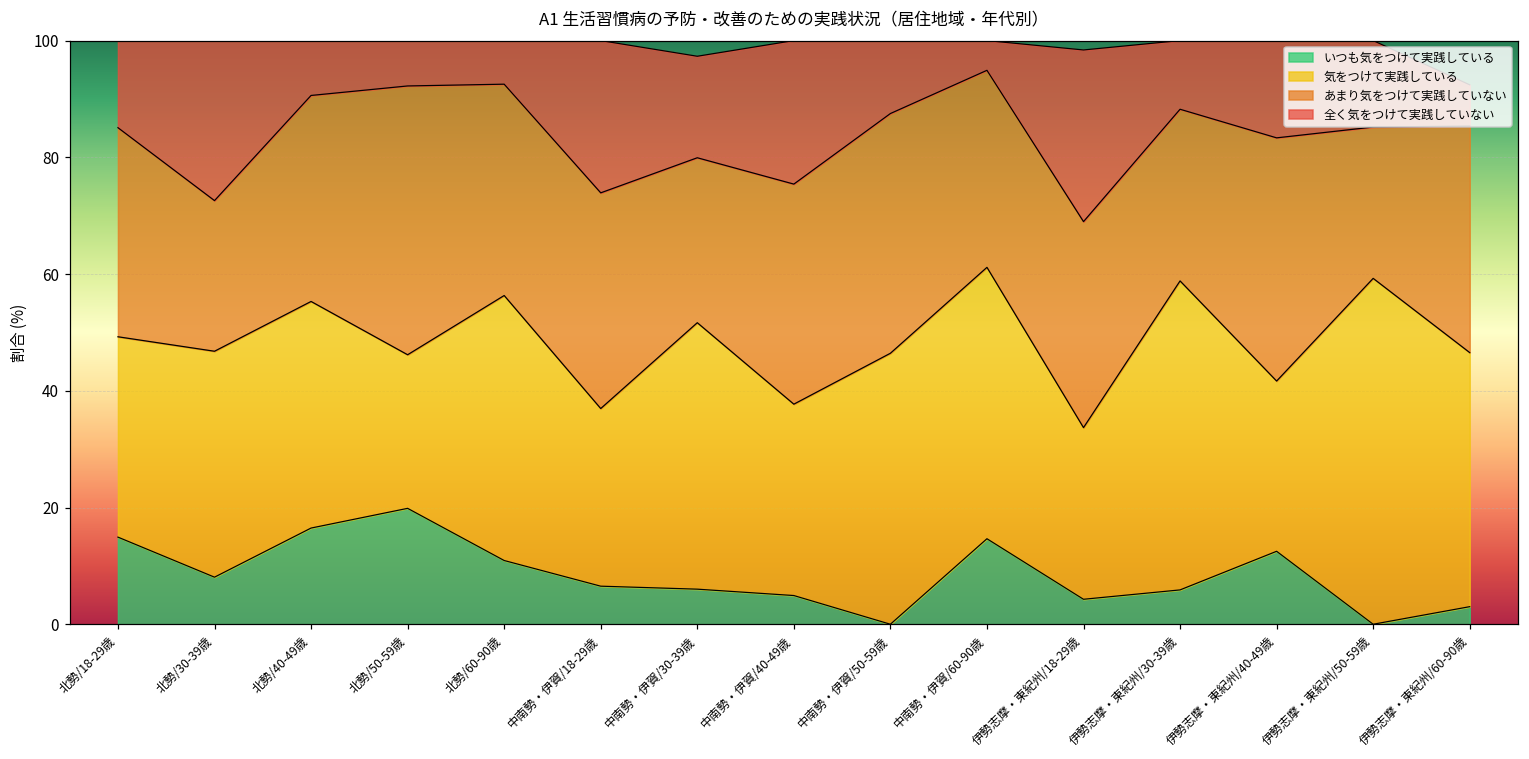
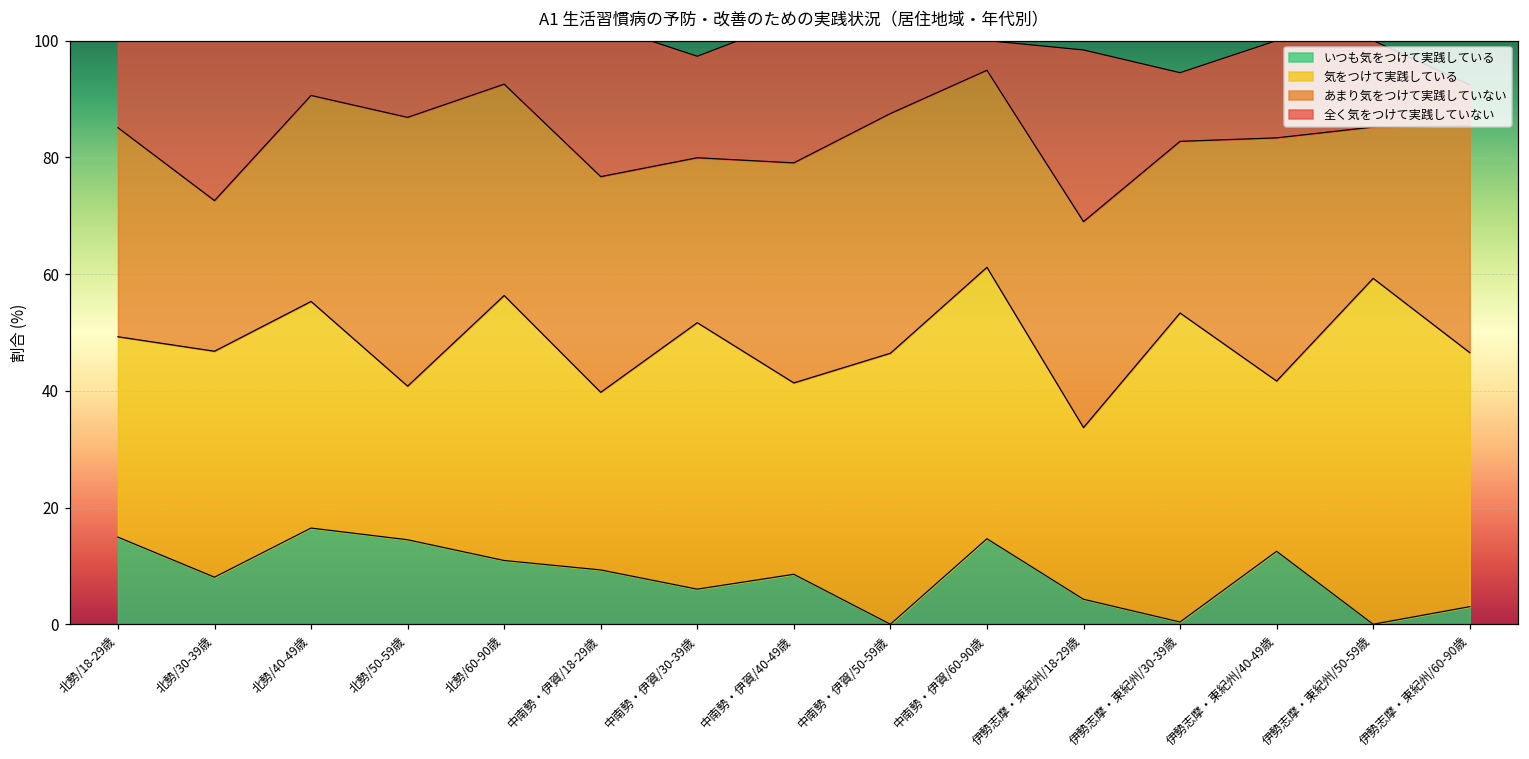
  {
    "いつも気をつけて実践している": {
      "北勢/18-29歳": 15,
      "北勢/30-39歳": 8,
      "北勢/40-49歳": 16,
-     "北勢/50-59歳": 20,
+     "北勢/50-59歳": 14,
      "北勢/60-90歳": 11,
-     "中南勢・伊賀/18-29歳": 7,
+     "中南勢・伊賀/18-29歳": 9,
      "中南勢・伊賀/30-39歳": 6,
-     "中南勢・伊賀/40-49歳": 5,
+     "中南勢・伊賀/40-49歳": 9,
      "中南勢・伊賀/50-59歳": 0,
      "中南勢・伊賀/60-90歳": 15,
      "伊勢志摩・東紀州/18-29歳": 4,
-     "伊勢志摩・東紀州/30-39歳": 6,
+     "伊勢志摩・東紀州/30-39歳": 0,
      "伊勢志摩・東紀州/40-49歳": 13,
      "伊勢志摩・東紀州/50-59歳": 0,
      "伊勢志摩・東紀州/60-90歳": 3
    },
    "気をつけて実践している": {
      "北勢/18-29歳": 34,
      "北勢/30-39歳": 39,
      "北勢/40-49歳": 39,
      "北勢/50-59歳": 26,
      "北勢/60-90歳": 45,
      "中南勢・伊賀/18-29歳": 30,
      "中南勢・伊賀/30-39歳": 46,
      "中南勢・伊賀/40-49歳": 33,
      "中南勢・伊賀/50-59歳": 46,
      "中南勢・伊賀/60-90歳": 46,
      "伊勢志摩・東紀州/18-29歳": 29,
      "伊勢志摩・東紀州/30-39歳": 53,
      "伊勢志摩・東紀州/40-49歳": 29,
      "伊勢志摩・東紀州/50-59歳": 59,
      "伊勢志摩・東紀州/60-90歳": 44
    }
  }
